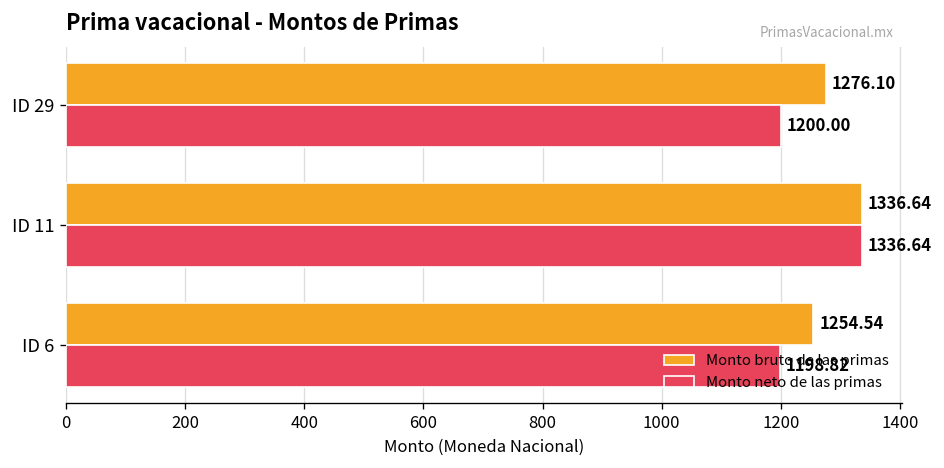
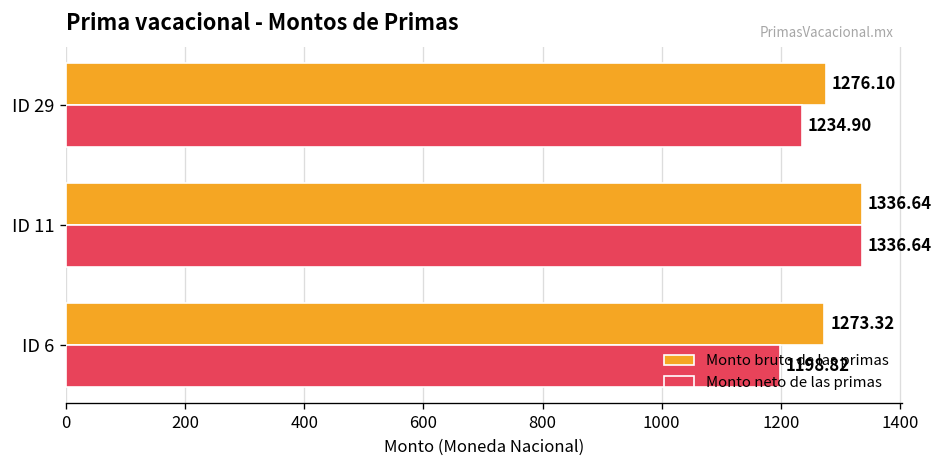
  {
    "Monto bruto de las primas": {
      "ID 29": 1276.10,
      "ID 11": 1336.64,
-     "ID 6": 1254.54
+     "ID 6": 1273.32
    },
    "Monto neto de las primas": {
-     "ID 29": 1200.00,
+     "ID 29": 1234.90,
      "ID 11": 1336.64,
      "ID 6": 1198.82
    }
  }
